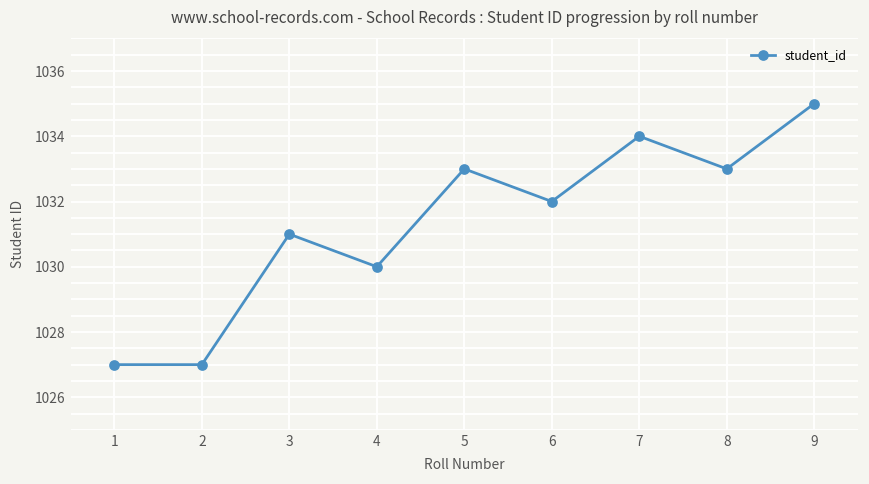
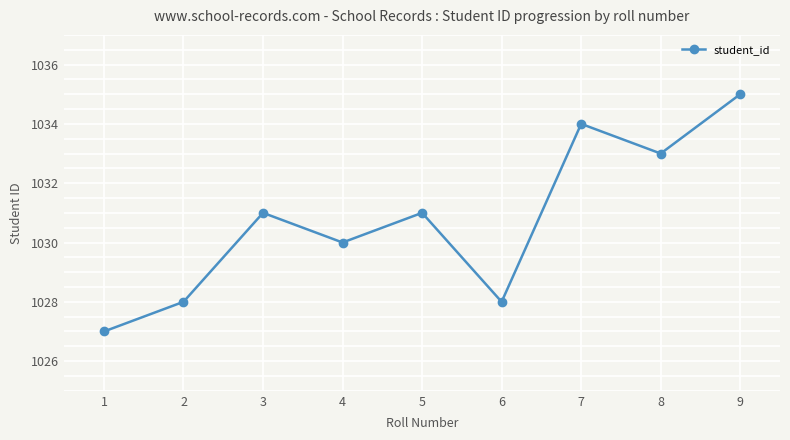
  {
    "1": 1027,
-   "2": 1027,
+   "2": 1028,
    "3": 1031,
    "4": 1030,
-   "5": 1033,
-   "6": 1032,
+   "5": 1031,
+   "6": 1028,
    "7": 1034,
    "8": 1033,
    "9": 1035
  }
